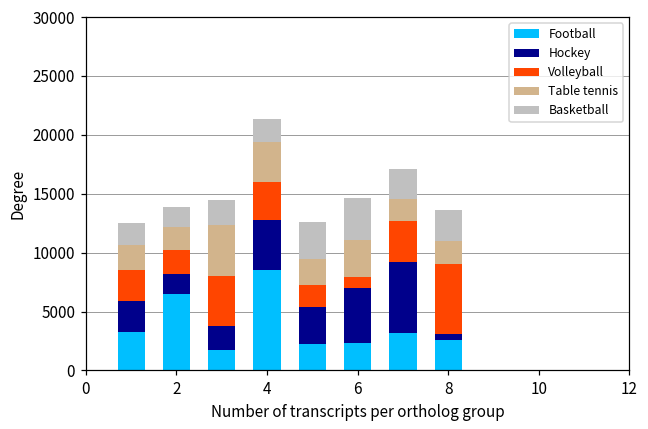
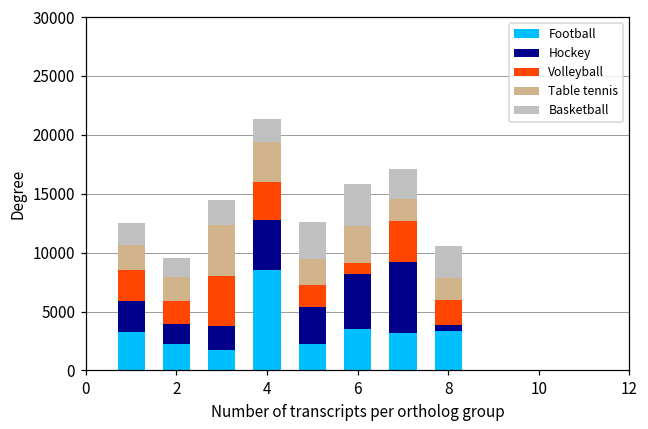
  {
    "Football": {
-     "2": 6500,
+     "2": 2200,
      "4": 8500,
-     "6": 2300,
-     "8": 2600
+     "6": 3500,
+     "8": 3400
    },
    "Hockey": {
      "2": 1700,
      "4": 4300,
      "6": 4700,
      "8": 500
    },
    "Volleyball": {
      "2": 2000,
      "4": 3200,
      "6": 900,
-     "8": 6000
+     "8": 2100
    }
  }
